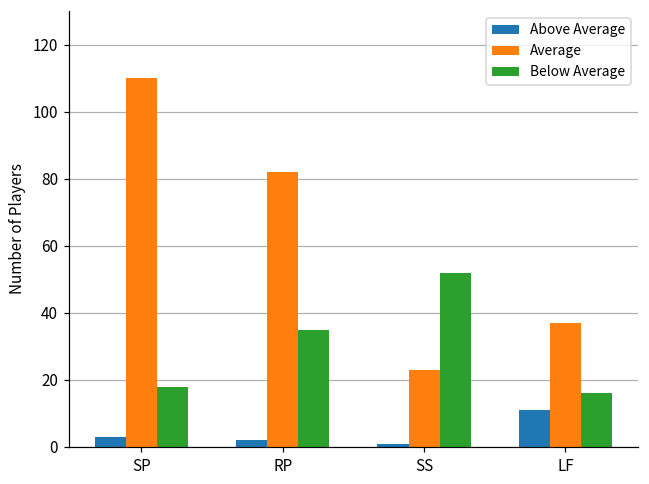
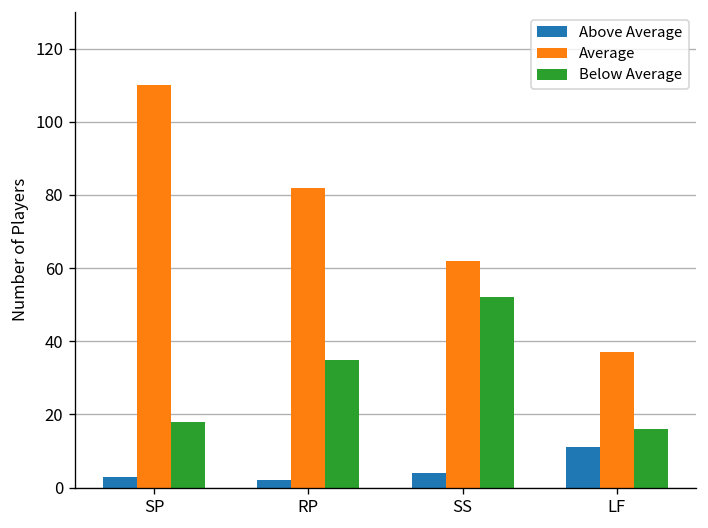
  {
    "Above Average": {
      "SP": 3,
      "RP": 2,
-     "SS": 1,
+     "SS": 4,
      "LF": 11
    },
    "Average": {
      "SP": 110,
      "RP": 82,
-     "SS": 23,
+     "SS": 62,
      "LF": 37
    },
    "Below Average": {
      "SP": 18,
      "RP": 35,
      "SS": 52,
      "LF": 16
    }
  }
